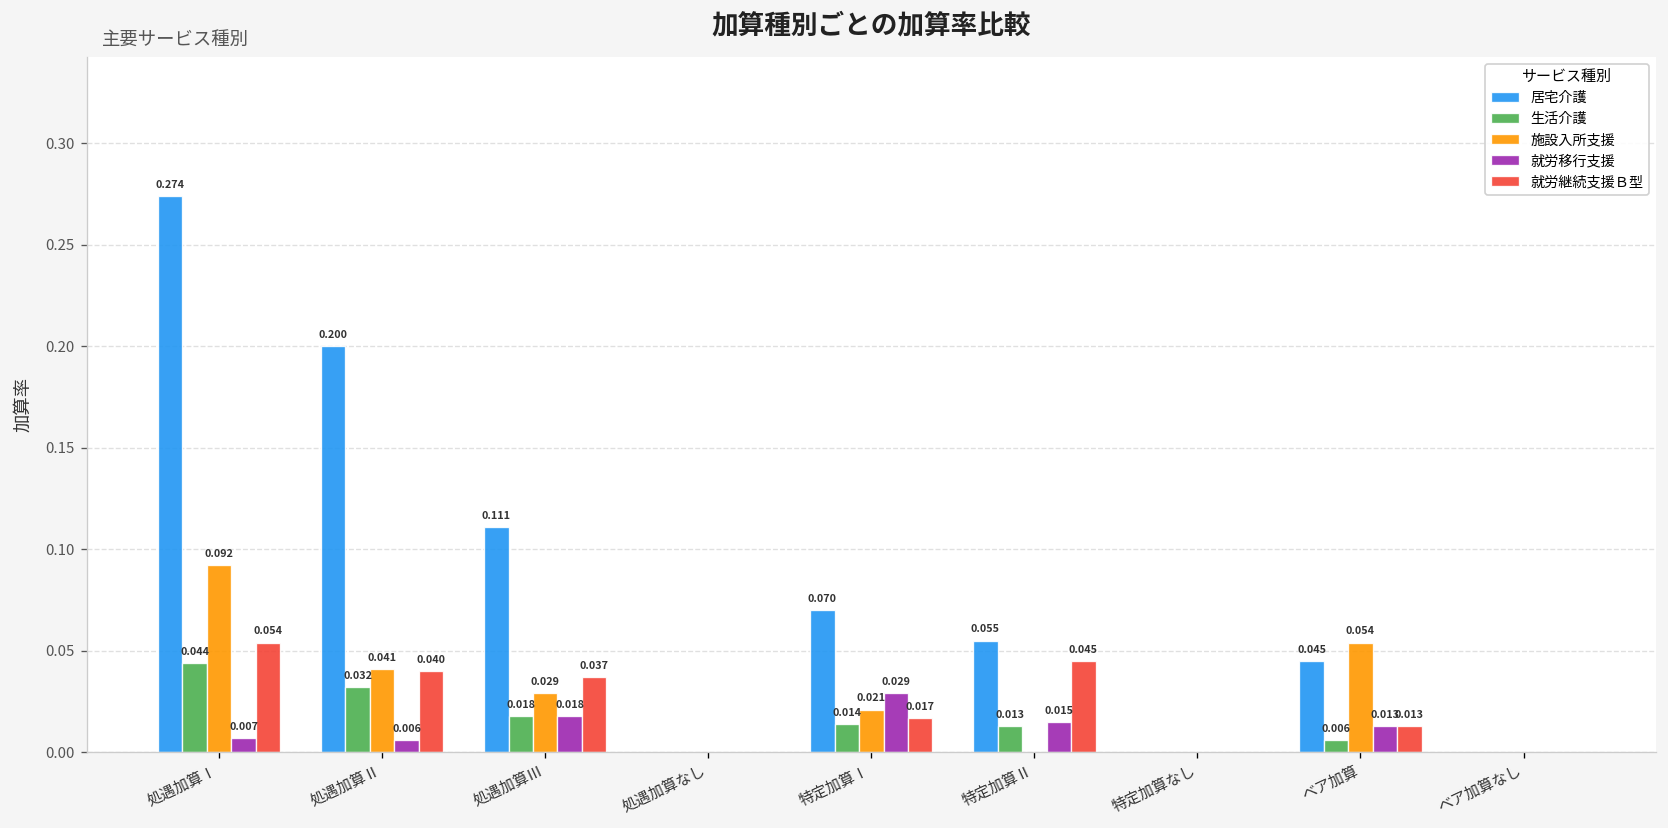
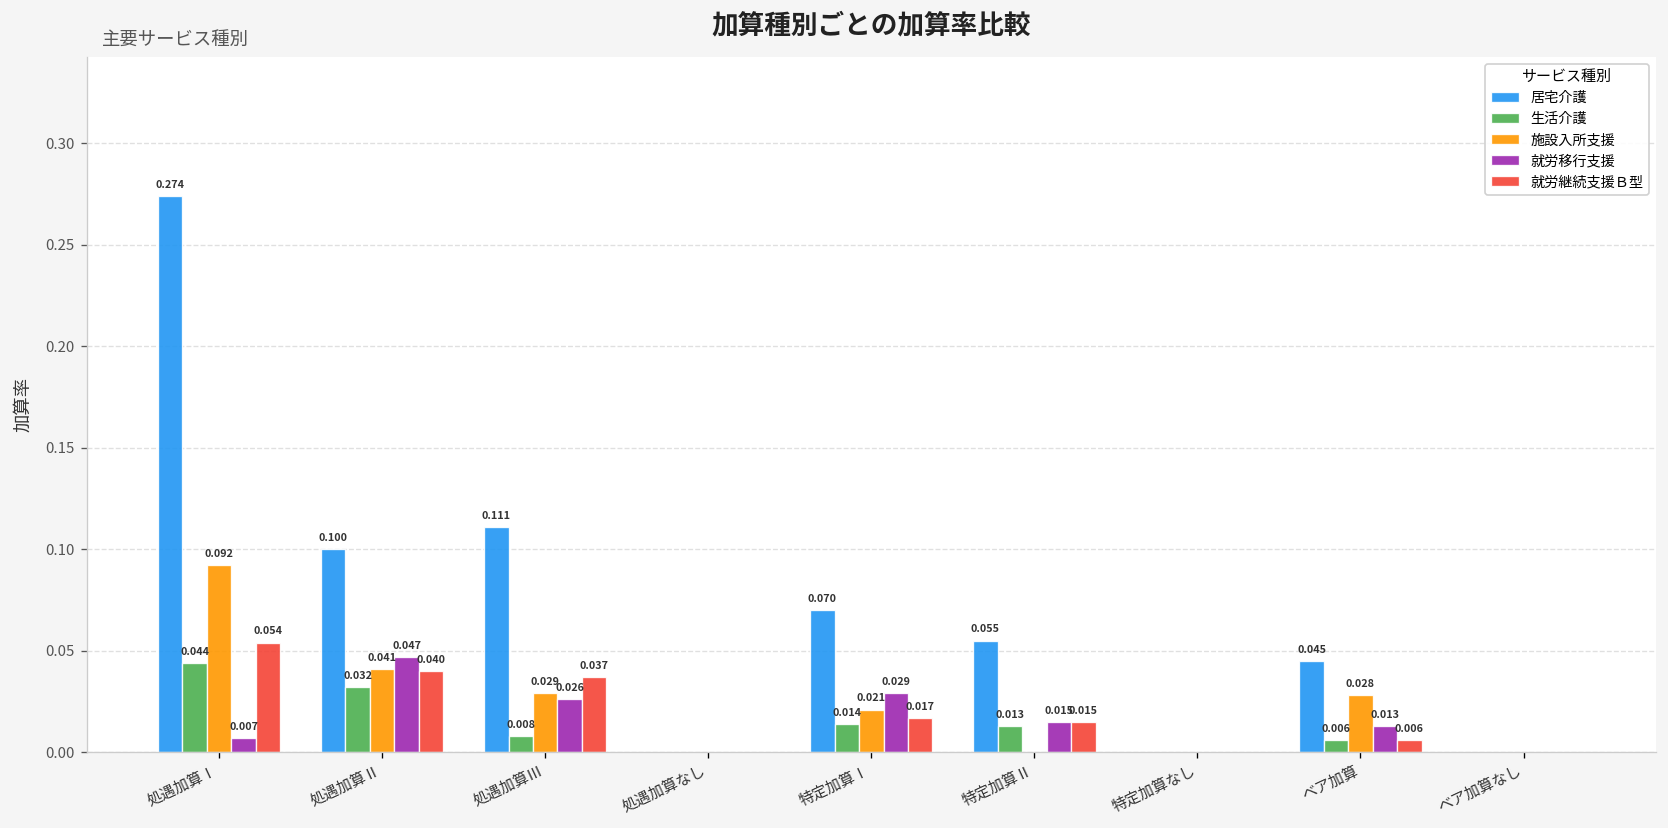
  {
    "居宅介護": {
      "処遇加算Ⅰ": 0.274,
-     "処遇加算Ⅱ": 0.200,
+     "処遇加算Ⅱ": 0.100,
      "処遇加算Ⅲ": 0.111,
      "特定加算Ⅰ": 0.070,
      "特定加算Ⅱ": 0.055,
      "ベア加算": 0.045
    },
    "生活介護": {
      "処遇加算Ⅰ": 0.044,
      "処遇加算Ⅱ": 0.032,
-     "処遇加算Ⅲ": 0.018,
+     "処遇加算Ⅲ": 0.008,
      "特定加算Ⅰ": 0.014,
      "特定加算Ⅱ": 0.013,
      "ベア加算": 0.006
    },
    "施設入所支援": {
      "処遇加算Ⅰ": 0.092,
      "処遇加算Ⅱ": 0.041,
      "処遇加算Ⅲ": 0.029,
      "特定加算Ⅰ": 0.021,
-     "ベア加算": 0.054
+     "ベア加算": 0.028
    },
    "就労移行支援": {
      "処遇加算Ⅰ": 0.007,
-     "処遇加算Ⅱ": 0.006,
-     "処遇加算Ⅲ": 0.018,
+     "処遇加算Ⅱ": 0.047,
+     "処遇加算Ⅲ": 0.026,
      "特定加算Ⅰ": 0.029,
      "ベア加算": 0.013
    },
    "就労継続支援Ｂ型": {
      "処遇加算Ⅰ": 0.054,
      "処遇加算Ⅱ": 0.040,
      "処遇加算Ⅲ": 0.037,
      "特定加算Ⅰ": 0.017,
-     "特定加算Ⅱ": 0.045,
-     "ベア加算": 0.013
+     "特定加算Ⅱ": 0.015,
+     "ベア加算": 0.006
    }
  }
